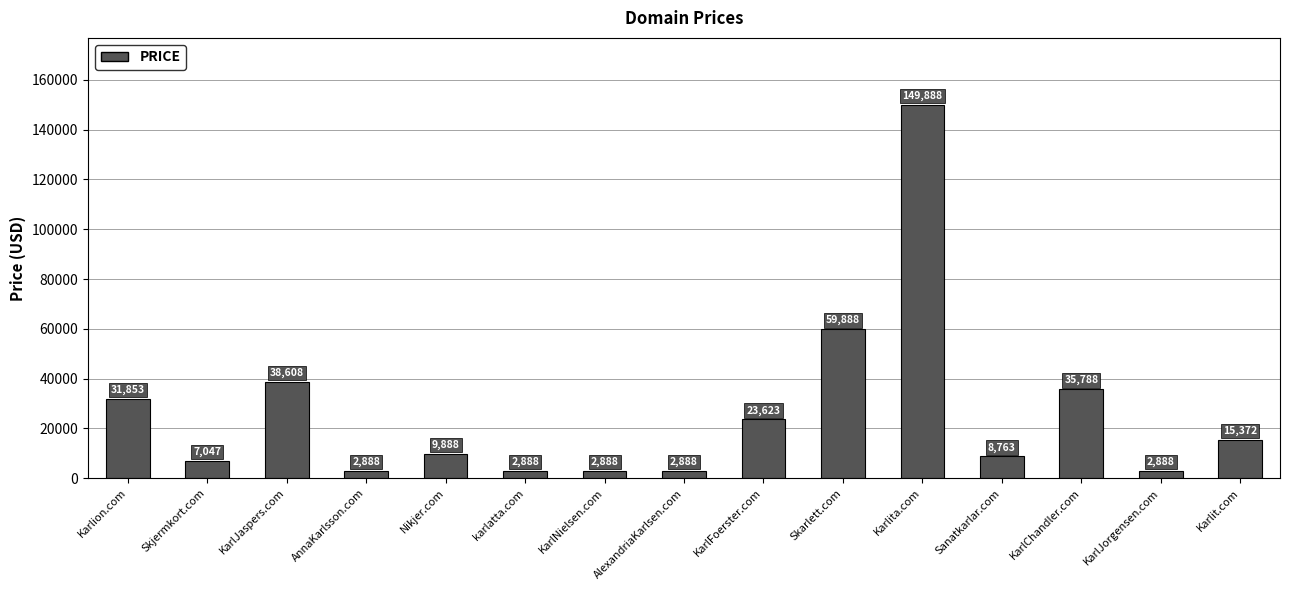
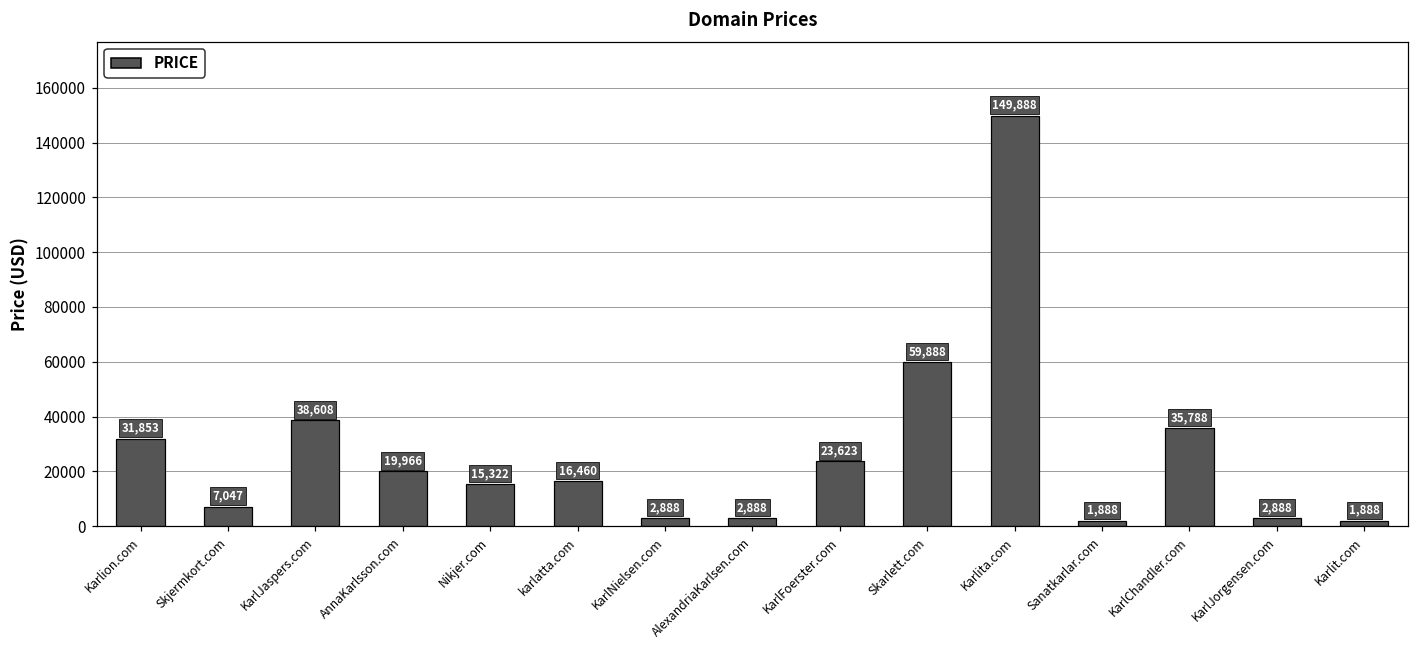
  {
-   "AnnaKarlsson.com": "2,888",
-   "Nikjer.com": "9,888",
-   "karlatta.com": "2,888",
-   "Sanatkarlar.com": "8,763",
-   "Karlit.com": "15,372"
+   "AnnaKarlsson.com": "19,966",
+   "Nikjer.com": "15,322",
+   "karlatta.com": "16,460",
+   "Sanatkarlar.com": "1,888",
+   "Karlit.com": "1,888"
  }
